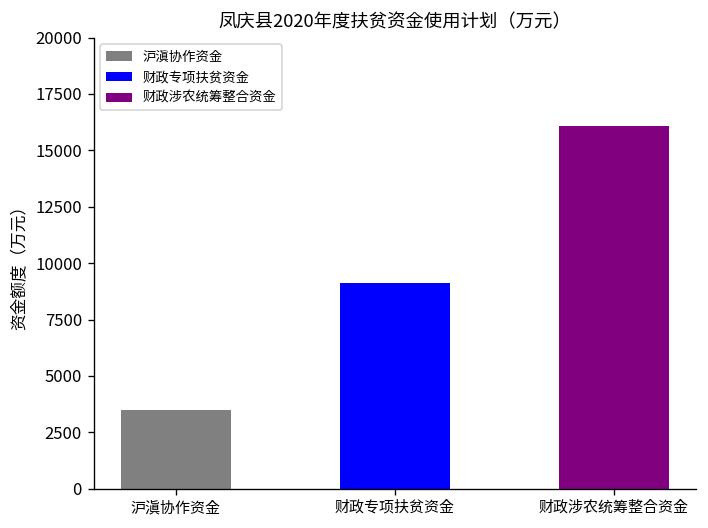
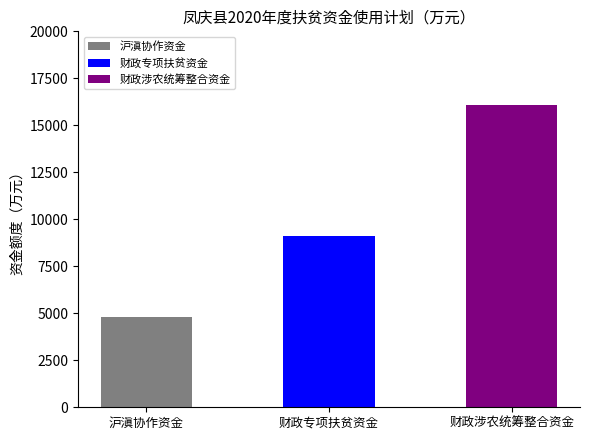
  {
-   "沪滇协作资金": 3500,
+   "沪滇协作资金": 4800,
    "财政专项扶贫资金": 9100,
    "财政涉农统筹整合资金": 16100
  }
